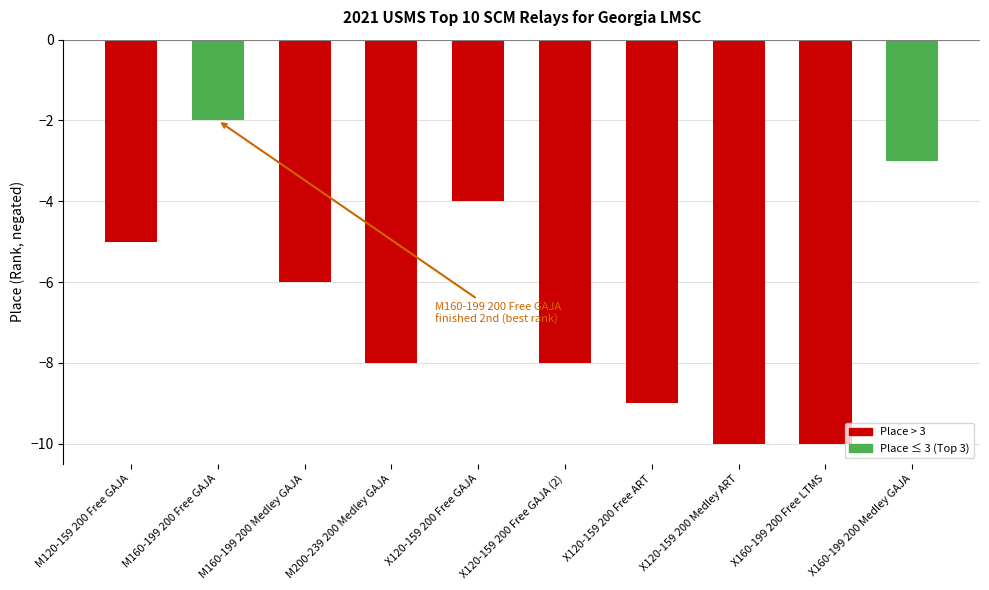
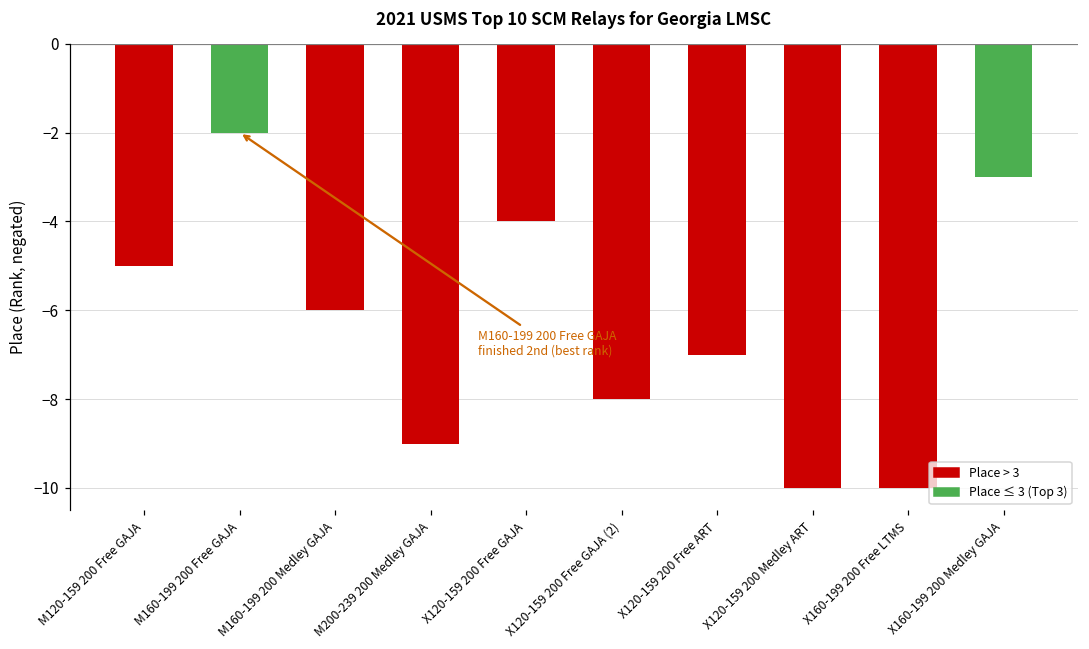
  {
    "M120-159 200 Free GAJA": -5.0,
    "M160-199 200 Free GAJA": -2.0,
    "M160-199 200 Medley GAJA": -6.0,
-   "M200-239 200 Medley GAJA": -8.0,
+   "M200-239 200 Medley GAJA": -9.0,
    "X120-159 200 Free GAJA": -4.0,
    "X120-159 200 Free GAJA (2)": -8.0,
-   "X120-159 200 Free ART": -9.0,
+   "X120-159 200 Free ART": -7.0,
    "X120-159 200 Medley ART": -10.0,
    "X160-199 200 Free LTMS": -10.0,
    "X160-199 200 Medley GAJA": -3.0
  }
